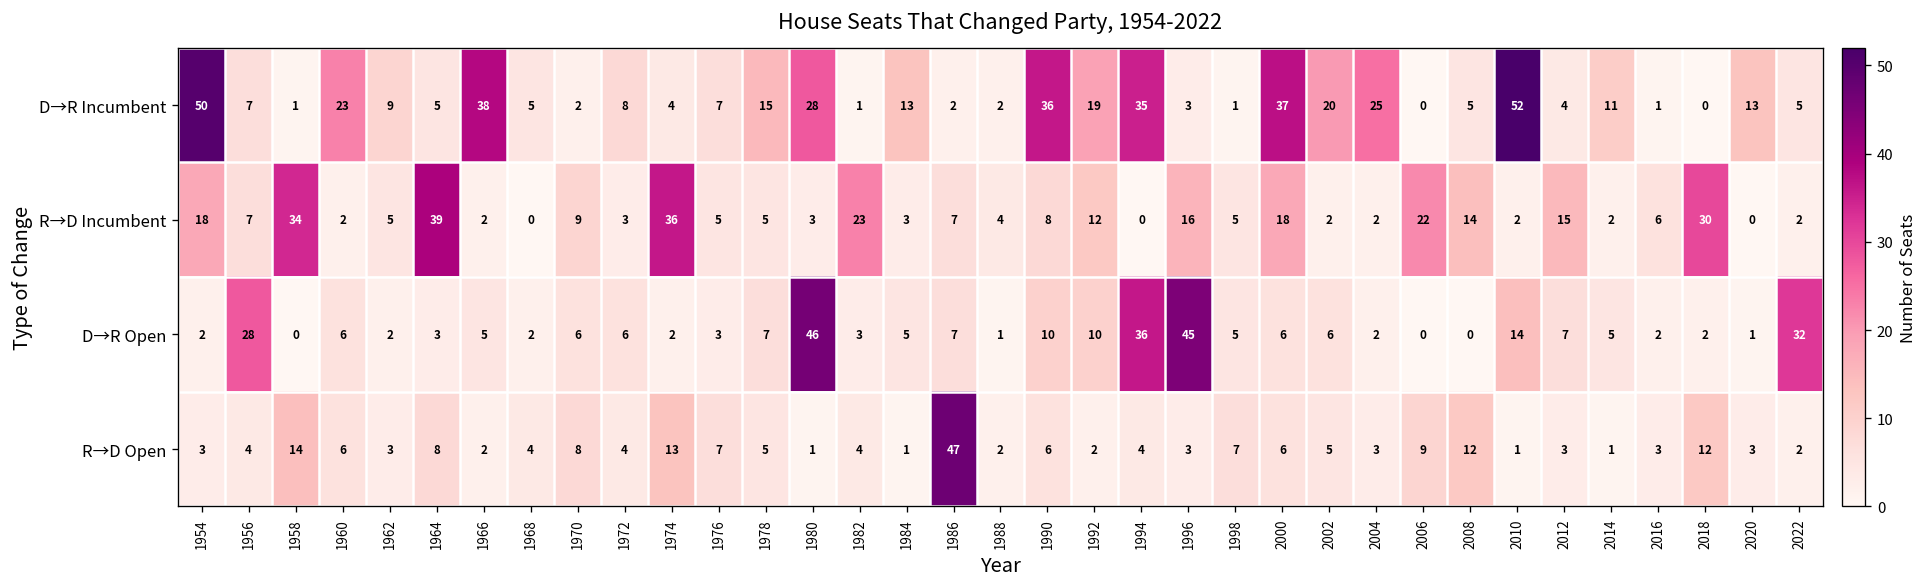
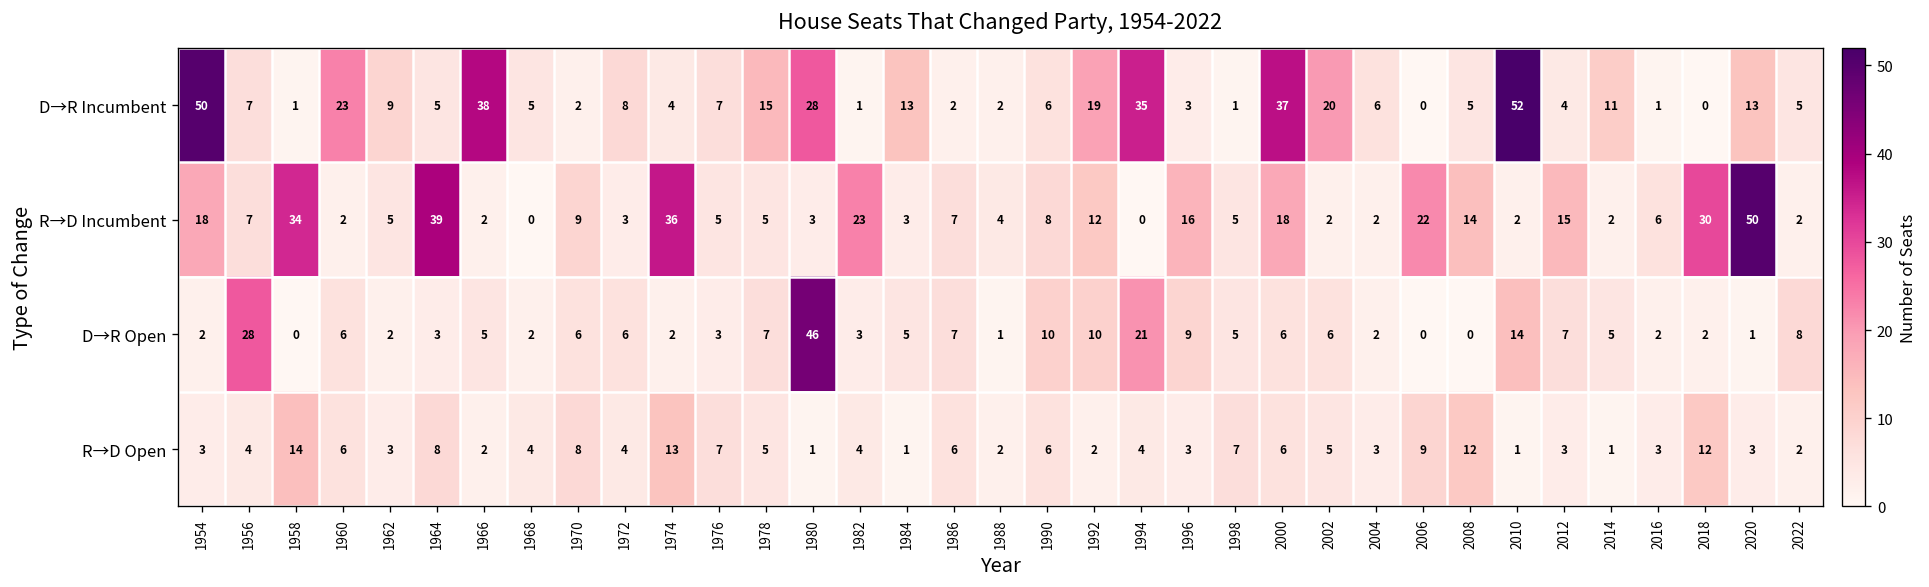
  {
    "D→R Incumbent": {
      "1954": 50,
      "1956": 7,
      "1958": 1,
      "1960": 23,
      "1962": 9,
      "1964": 5,
      "1966": 38,
      "1968": 5,
      "1970": 2,
      "1972": 8,
      "1974": 4,
      "1976": 7,
      "1978": 15,
      "1980": 28,
      "1982": 1,
      "1984": 13,
      "1986": 2,
      "1988": 2,
-     "1990": 36,
+     "1990": 6,
      "1992": 19,
      "1994": 35,
      "1996": 3,
      "1998": 1,
      "2000": 37,
      "2002": 20,
-     "2004": 25,
+     "2004": 6,
      "2006": 0,
      "2008": 5,
      "2010": 52,
      "2012": 4,
      "2014": 11,
      "2016": 1,
      "2018": 0,
      "2020": 13,
      "2022": 5
    },
    "R→D Incumbent": {
      "1954": 18,
      "1956": 7,
      "1958": 34,
      "1960": 2,
      "1962": 5,
      "1964": 39,
      "1966": 2,
      "1968": 0,
      "1970": 9,
      "1972": 3,
      "1974": 36,
      "1976": 5,
      "1978": 5,
      "1980": 3,
      "1982": 23,
      "1984": 3,
      "1986": 7,
      "1988": 4,
      "1990": 8,
      "1992": 12,
      "1994": 0,
      "1996": 16,
      "1998": 5,
      "2000": 18,
      "2002": 2,
      "2004": 2,
      "2006": 22,
      "2008": 14,
      "2010": 2,
      "2012": 15,
      "2014": 2,
      "2016": 6,
      "2018": 30,
-     "2020": 0,
+     "2020": 50,
      "2022": 2
    },
    "D→R Open": {
      "1954": 2,
      "1956": 28,
      "1958": 0,
      "1960": 6,
      "1962": 2,
      "1964": 3,
      "1966": 5,
      "1968": 2,
      "1970": 6,
      "1972": 6,
      "1974": 2,
      "1976": 3,
      "1978": 7,
      "1980": 46,
      "1982": 3,
      "1984": 5,
      "1986": 7,
      "1988": 1,
      "1990": 10,
      "1992": 10,
-     "1994": 36,
-     "1996": 45,
+     "1994": 21,
+     "1996": 9,
      "1998": 5,
      "2000": 6,
      "2002": 6,
      "2004": 2,
      "2006": 0,
      "2008": 0,
      "2010": 14,
      "2012": 7,
      "2014": 5,
      "2016": 2,
      "2018": 2,
      "2020": 1,
-     "2022": 32
+     "2022": 8
    },
    "R→D Open": {
      "1954": 3,
      "1956": 4,
      "1958": 14,
      "1960": 6,
      "1962": 3,
      "1964": 8,
      "1966": 2,
      "1968": 4,
      "1970": 8,
      "1972": 4,
      "1974": 13,
      "1976": 7,
      "1978": 5,
      "1980": 1,
      "1982": 4,
      "1984": 1,
-     "1986": 47,
+     "1986": 6,
      "1988": 2,
      "1990": 6,
      "1992": 2,
      "1994": 4,
      "1996": 3,
      "1998": 7,
      "2000": 6,
      "2002": 5,
      "2004": 3,
      "2006": 9,
      "2008": 12,
      "2010": 1,
      "2012": 3,
      "2014": 1,
      "2016": 3,
      "2018": 12,
      "2020": 3,
      "2022": 2
    }
  }
